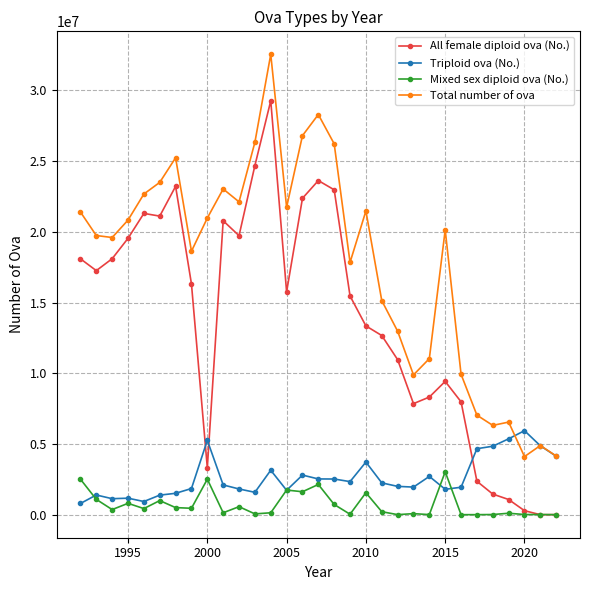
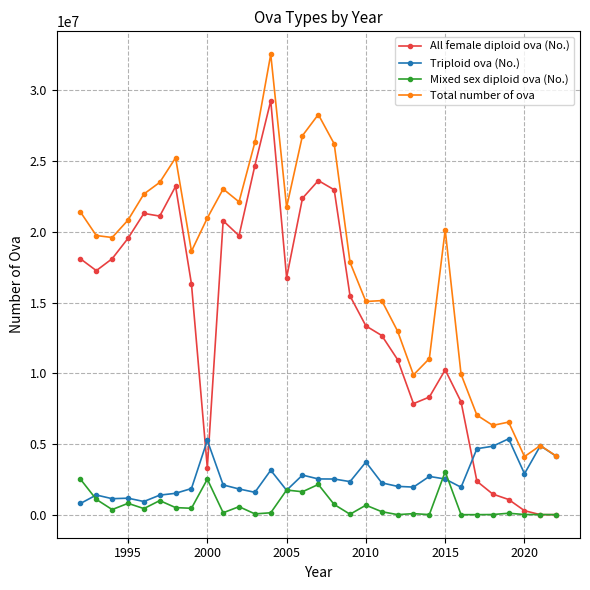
  {
    "All female diploid ova (No.)": {
      "1995": 19500000,
      "2000": 3300000,
-     "2005": 15800000,
+     "2005": 16800000,
      "2010": 13400000,
-     "2015": 9400000,
+     "2015": 10200000,
      "2020": 300000
    },
    "Triploid ova (No.)": {
      "1995": 1200000,
      "2000": 5300000,
      "2010": 3700000,
-     "2015": 1800000,
-     "2020": 5900000
+     "2015": 2500000,
+     "2020": 2900000
    },
    "Mixed sex diploid ova (No.)": {
      "1995": 800000,
      "2000": 2500000,
-     "2010": 1600000,
+     "2010": 700000,
      "2015": 3000000,
      "2020": 0
    },
    "Total number of ova": {
      "1995": 20800000,
      "2000": 21000000,
      "2005": 21700000,
-     "2010": 21500000,
+     "2010": 15100000,
      "2015": 20100000,
      "2020": 4100000
    }
  }
